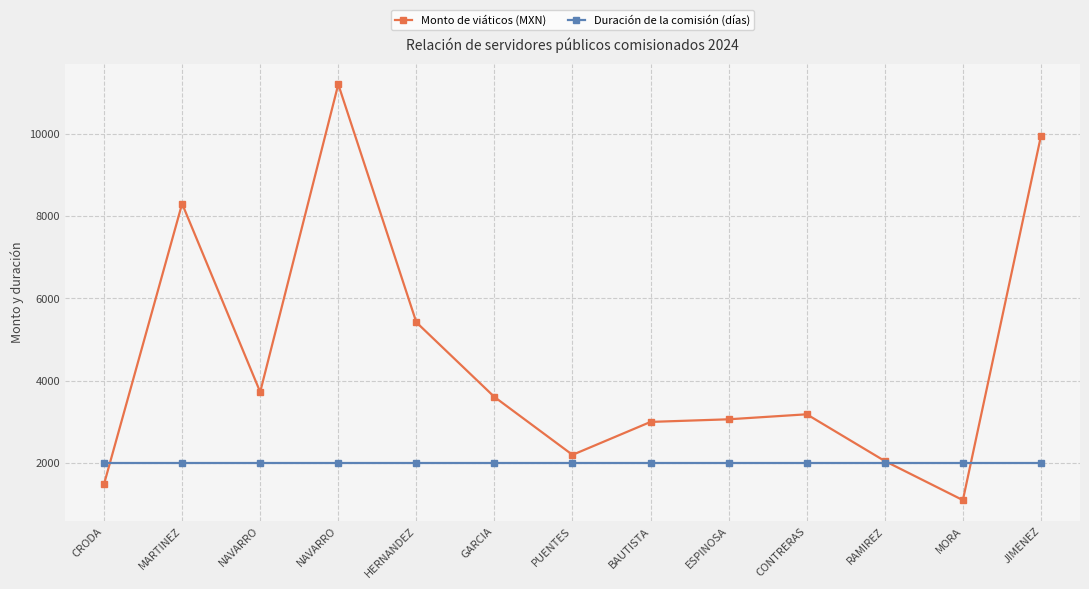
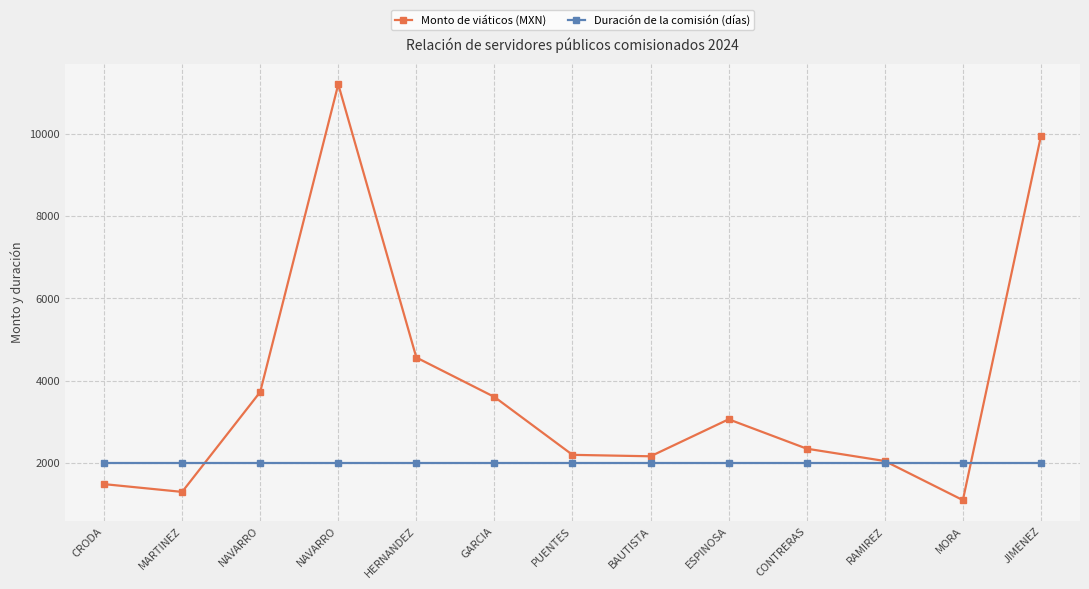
  {
    "Monto de viáticos (MXN)": {
      "CRODA": 1500,
-     "MARTINEZ": 8300,
-     "HERNANDEZ": 5400,
+     "MARTINEZ": 1300,
+     "HERNANDEZ": 4600,
      "GARCIA": 3600,
      "PUENTES": 2200,
-     "BAUTISTA": 3000,
+     "BAUTISTA": 2200,
      "ESPINOSA": 3100,
-     "CONTRERAS": 3200,
+     "CONTRERAS": 2400,
      "MORA": 1100,
      "JIMENEZ": 9900
    },
    "Duración de la comisión (días)": {
      "CRODA": 2000,
      "MARTINEZ": 2000,
      "HERNANDEZ": 2000,
      "GARCIA": 2000,
      "PUENTES": 2000,
      "BAUTISTA": 2000,
      "ESPINOSA": 2000,
      "CONTRERAS": 2000,
      "MORA": 2000,
      "JIMENEZ": 2000
    }
  }
